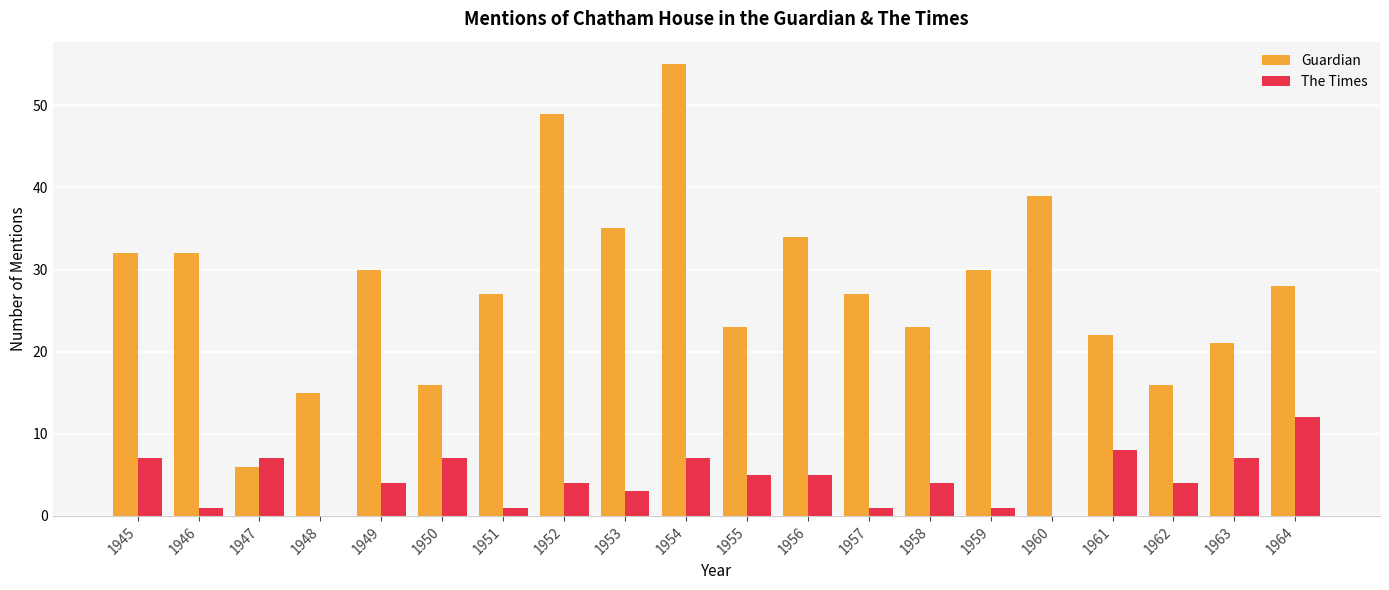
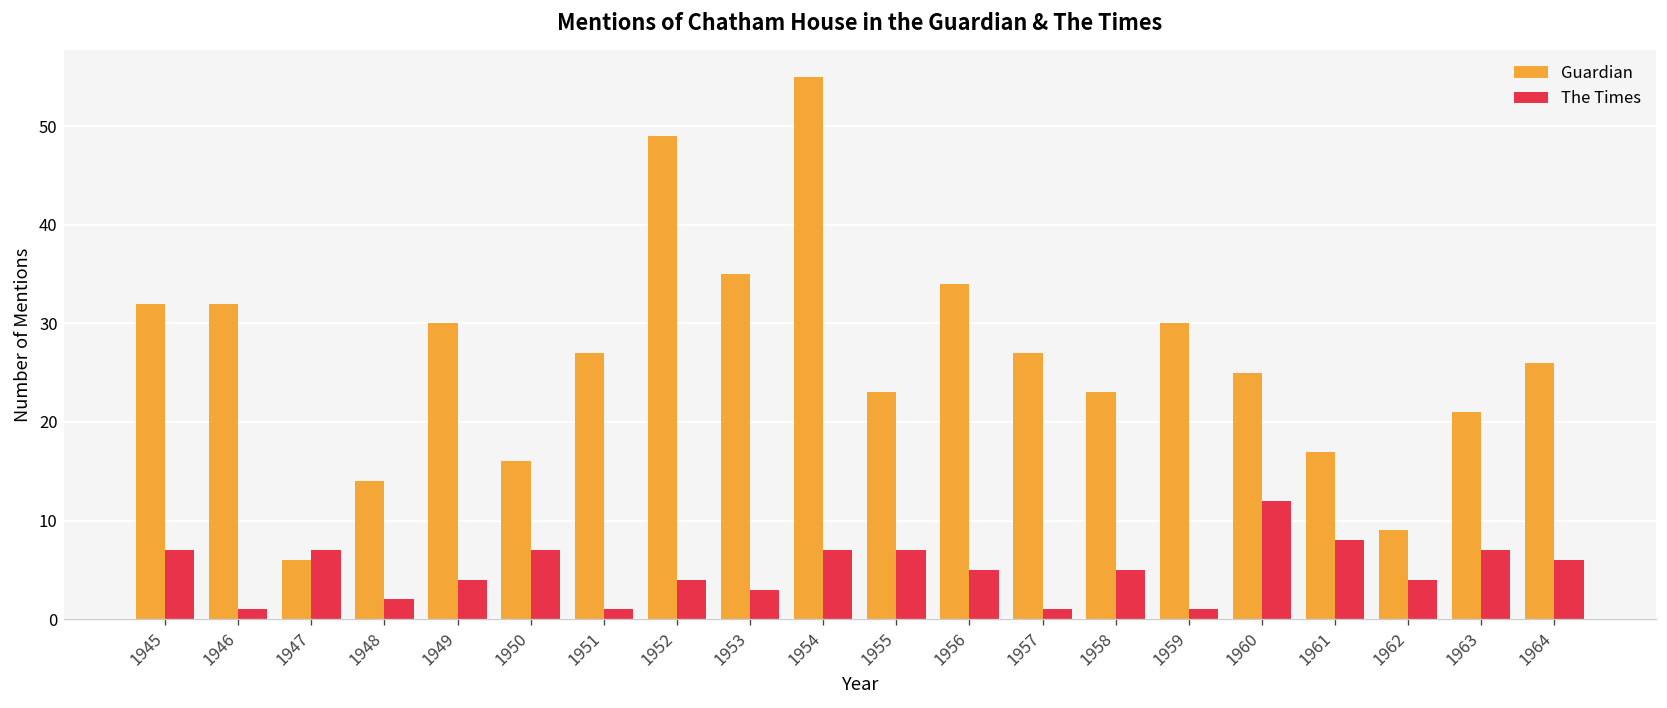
  {
    "Guardian": {
      "1945": 32,
      "1946": 32,
      "1947": 6,
-     "1948": 15,
+     "1948": 14,
      "1949": 30,
      "1950": 16,
      "1951": 27,
      "1952": 49,
      "1953": 35,
      "1954": 55,
      "1955": 23,
      "1956": 34,
      "1957": 27,
      "1958": 23,
      "1959": 30,
-     "1960": 39,
-     "1961": 22,
-     "1962": 16,
+     "1960": 25,
+     "1961": 17,
+     "1962": 9,
      "1963": 21,
-     "1964": 28
+     "1964": 26
    },
    "The Times": {
      "1945": 7,
      "1946": 1,
      "1947": 7,
-     "1948": 0,
+     "1948": 2,
      "1949": 4,
      "1950": 7,
      "1951": 1,
      "1952": 4,
      "1953": 3,
      "1954": 7,
-     "1955": 5,
+     "1955": 7,
      "1956": 5,
      "1957": 1,
-     "1958": 4,
+     "1958": 5,
      "1959": 1,
-     "1960": 0,
+     "1960": 12,
      "1961": 8,
      "1962": 4,
      "1963": 7,
-     "1964": 12
+     "1964": 6
    }
  }
